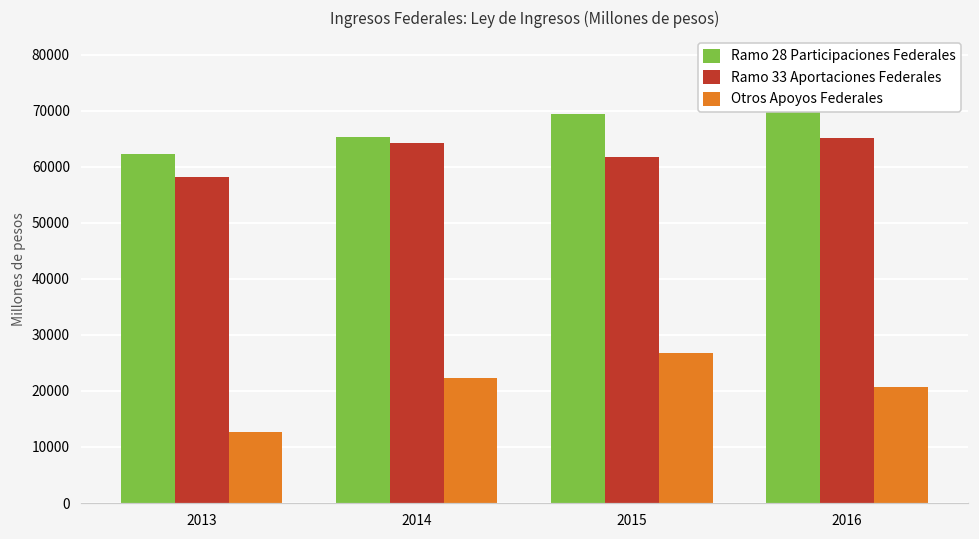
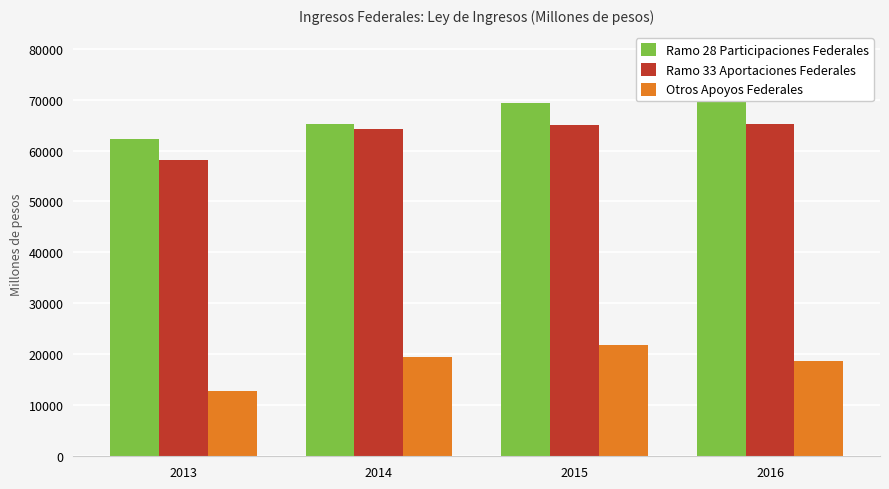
  {
    "Ramo 28 Participaciones Federales": {
      "2013": 62000,
      "2014": 65000,
      "2015": 69000
    },
    "Ramo 33 Aportaciones Federales": {
      "2013": 58000,
      "2014": 64000,
-     "2015": 62000,
+     "2015": 65000,
      "2016": 65000
    },
    "Otros Apoyos Federales": {
      "2013": 13000,
-     "2014": 22000,
-     "2015": 27000,
-     "2016": 21000
+     "2014": 20000,
+     "2015": 22000,
+     "2016": 19000
    }
  }
